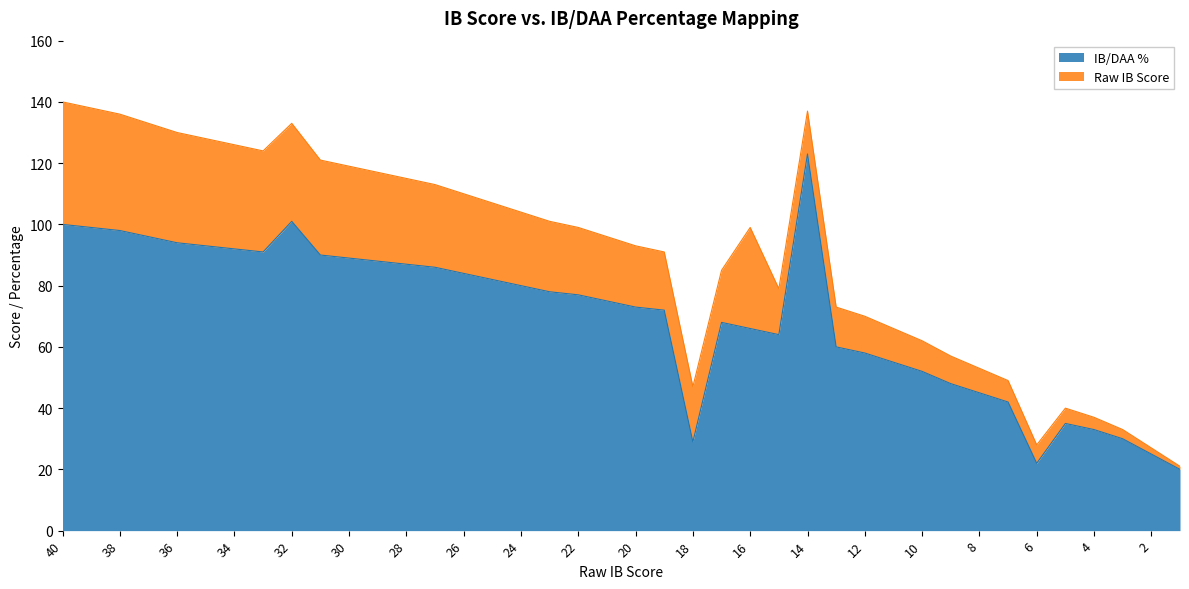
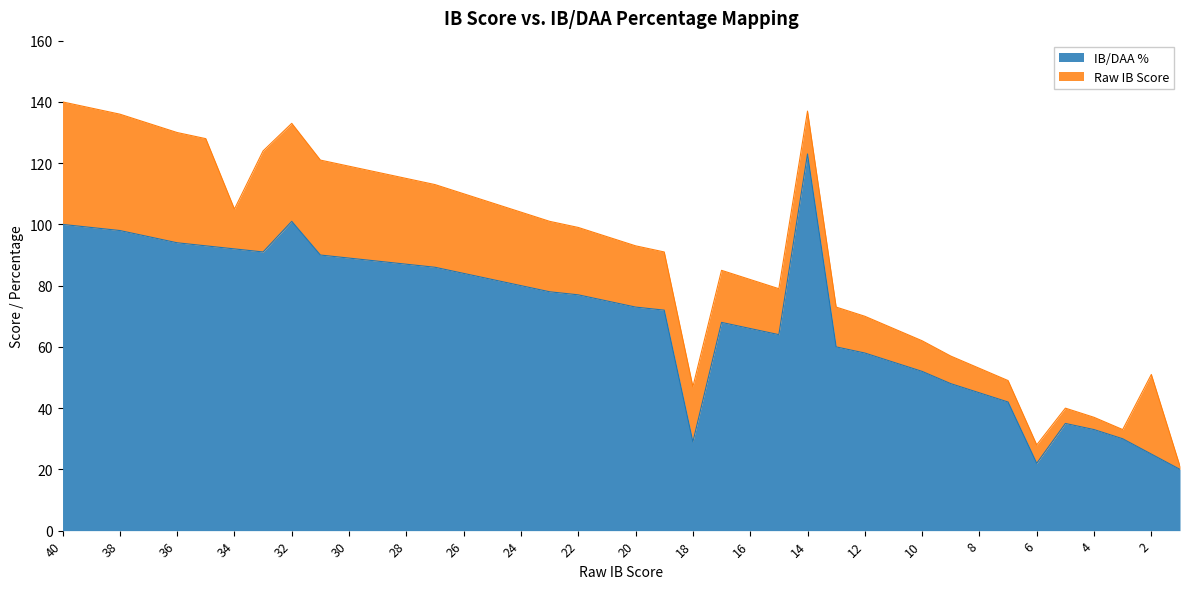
  {
    "IB/DAA %": {
      "40": 100,
      "38": 98,
      "36": 94,
      "34": 92,
      "32": 101,
      "30": 89,
      "28": 87,
      "26": 84,
      "24": 80,
      "22": 77,
      "20": 73,
      "18": 29,
      "16": 66,
      "14": 123,
      "12": 58,
      "10": 52,
      "8": 45,
      "6": 22,
      "4": 33,
      "2": 25
    },
    "Raw IB Score": {
      "40": 40,
      "38": 38,
      "36": 36,
-     "34": 34,
+     "34": 13,
      "32": 32,
      "30": 30,
      "28": 28,
      "26": 26,
      "24": 24,
      "22": 22,
      "20": 20,
      "18": 18,
-     "16": 33,
+     "16": 16,
      "14": 14,
      "12": 12,
      "10": 10,
      "8": 8,
      "6": 6,
      "4": 4,
-     "2": 2
+     "2": 26
    }
  }
